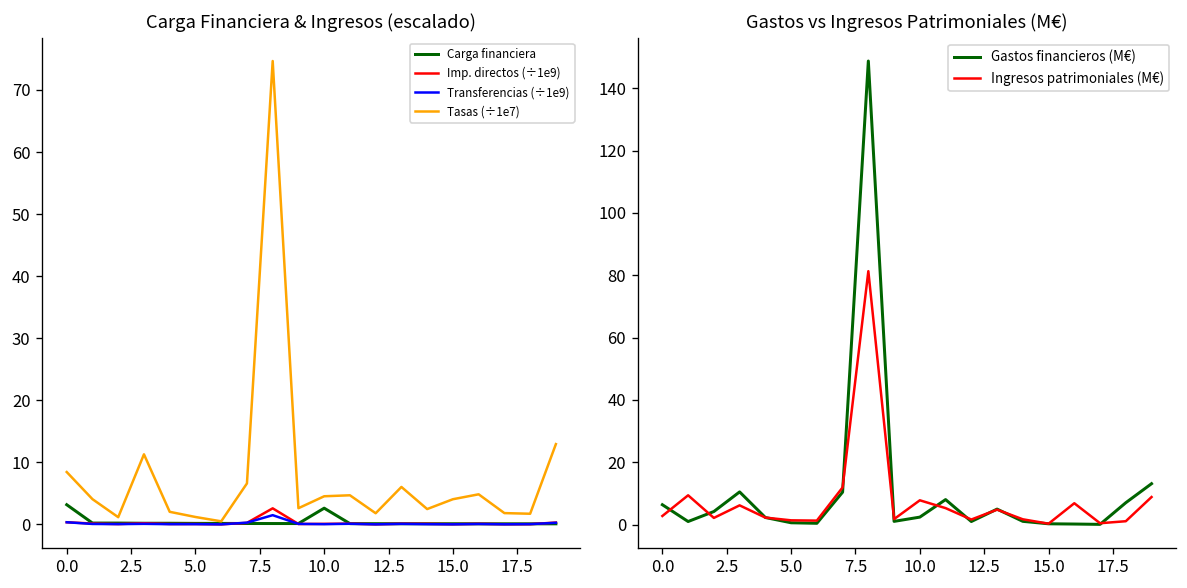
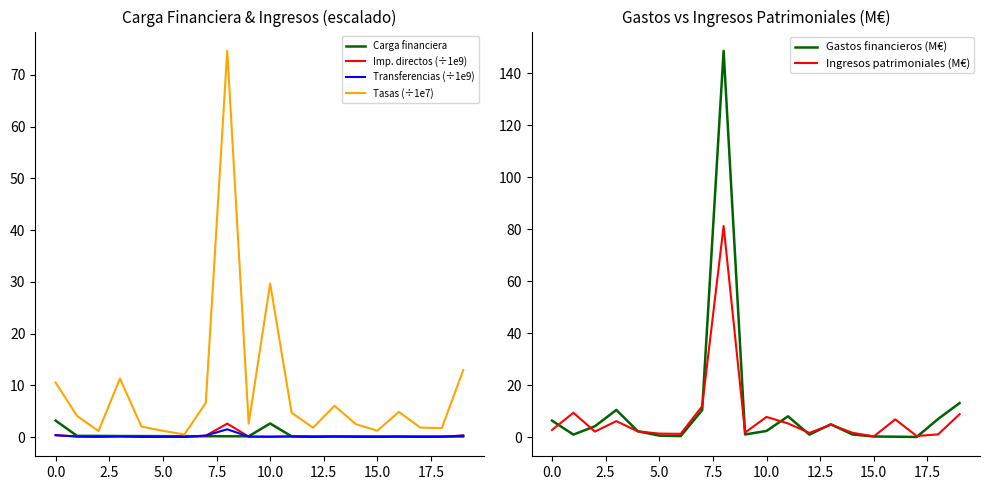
  {
    "Carga Financiera & Ingresos (escalado)": {
      "Carga financiera": {
        "0.0": 3,
        "10.0": 3
      },
      "Tasas (÷1e7)": {
-       "0.0": 8,
+       "0.0": 11,
        "5.0": 1,
-       "10.0": 5,
-       "15.0": 4
+       "10.0": 30,
+       "15.0": 1
      }
    },
    "Gastos vs Ingresos Patrimoniales (M€)": {
      "Gastos financieros (M€)": {
        "0.0": 6,
        "10.0": 2
      },
      "Ingresos patrimoniales (M€)": {
        "0.0": 3,
        "10.0": 8
      }
    }
  }
